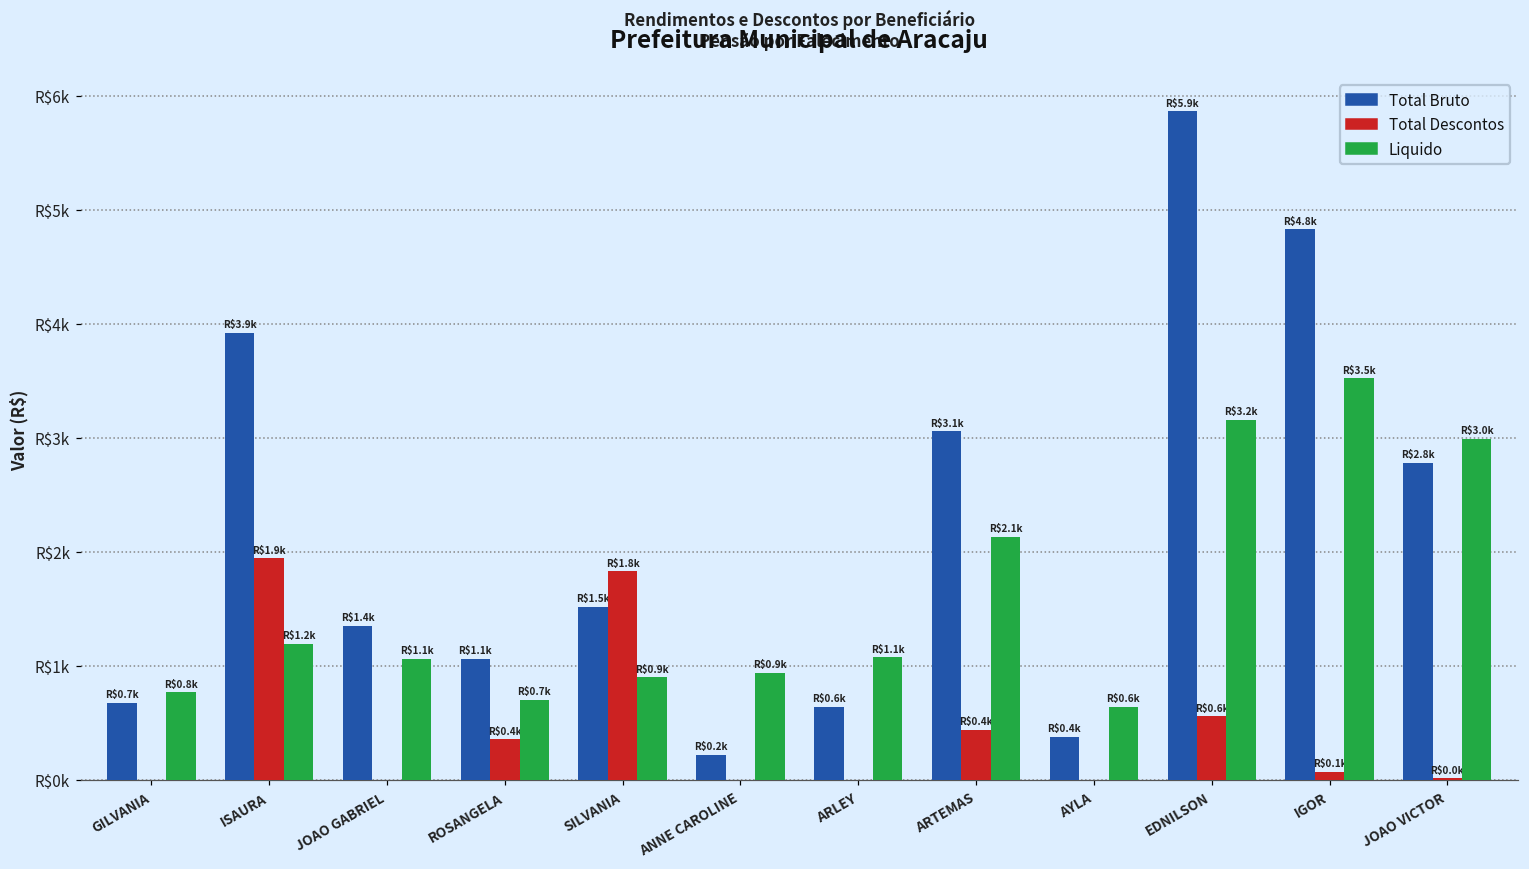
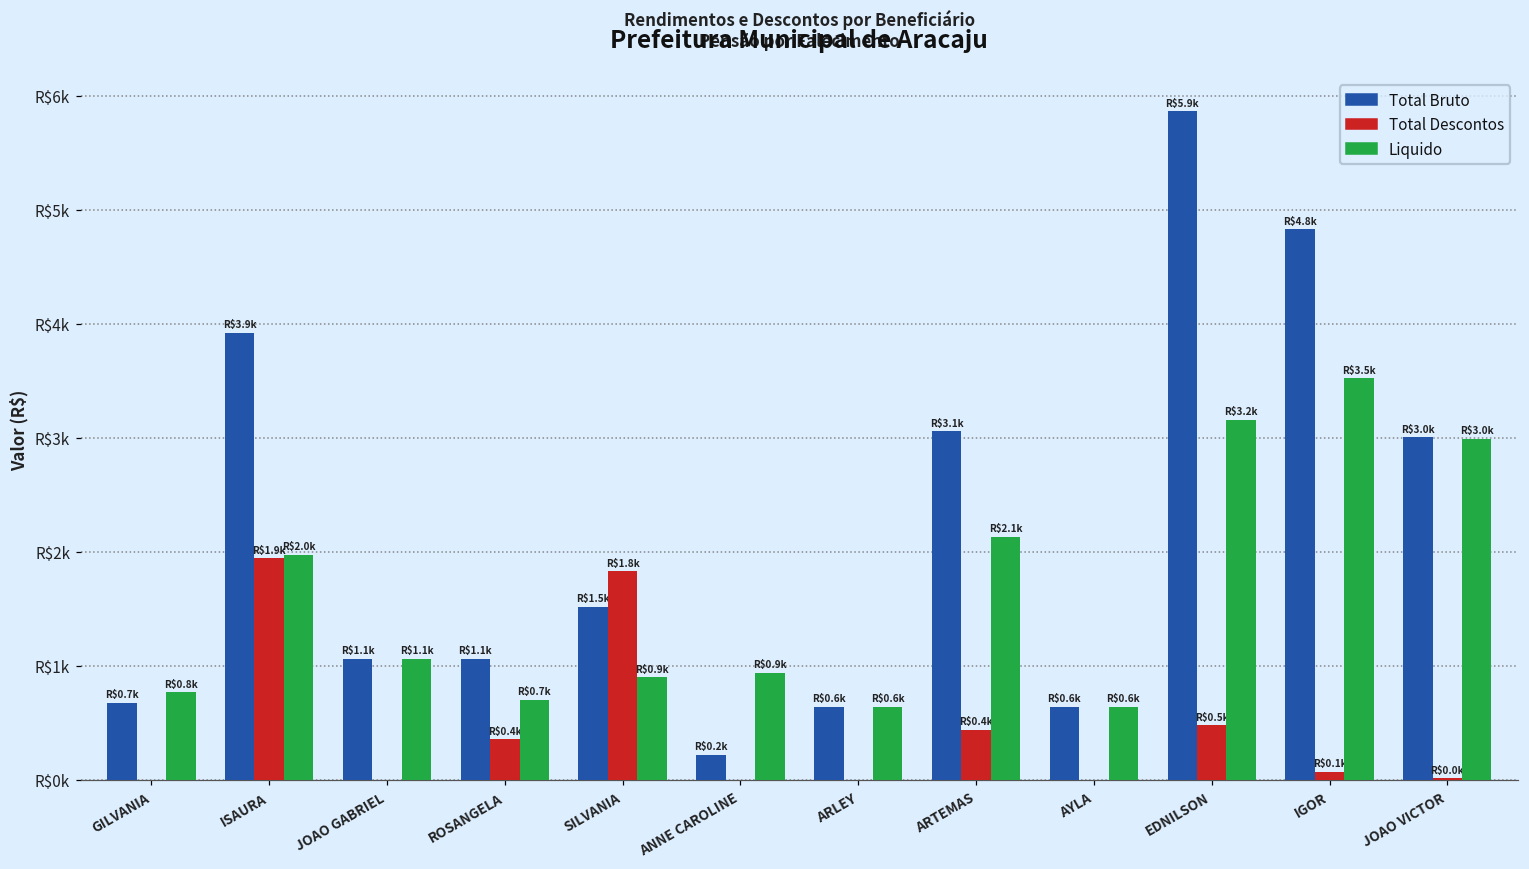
  {
    "Total Bruto": {
      "GILVANIA": "$0.7k",
      "ISAURA": "$3.9k",
-     "JOAO GABRIEL": "$1.4k",
+     "JOAO GABRIEL": "$1.1k",
      "ROSANGELA": "$1.1k",
      "SILVANIA": "$1.5k",
      "ANNE CAROLINE": "$0.2k",
      "ARLEY": "$0.6k",
      "ARTEMAS": "$3.1k",
-     "AYLA": "$0.4k",
+     "AYLA": "$0.6k",
      "EDNILSON": "$5.9k",
      "IGOR": "$4.8k",
-     "JOAO VICTOR": "$2.8k"
+     "JOAO VICTOR": "$3.0k"
    },
    "Total Descontos": {
      "ISAURA": "$1.9k",
      "ROSANGELA": "$0.4k",
      "SILVANIA": "$1.8k",
      "ARTEMAS": "$0.4k",
-     "EDNILSON": "$0.6k",
+     "EDNILSON": "$0.5k",
      "IGOR": "$0.1k"
    },
    "Liquido": {
      "GILVANIA": "$0.8k",
-     "ISAURA": "$1.2k",
+     "ISAURA": "$2.0k",
      "JOAO GABRIEL": "$1.1k",
      "ROSANGELA": "$0.7k",
      "SILVANIA": "$0.9k",
      "ANNE CAROLINE": "$0.9k",
-     "ARLEY": "$1.1k",
+     "ARLEY": "$0.6k",
      "ARTEMAS": "$2.1k",
      "AYLA": "$0.6k",
      "EDNILSON": "$3.2k",
      "IGOR": "$3.5k",
      "JOAO VICTOR": "$3.0k"
    }
  }
